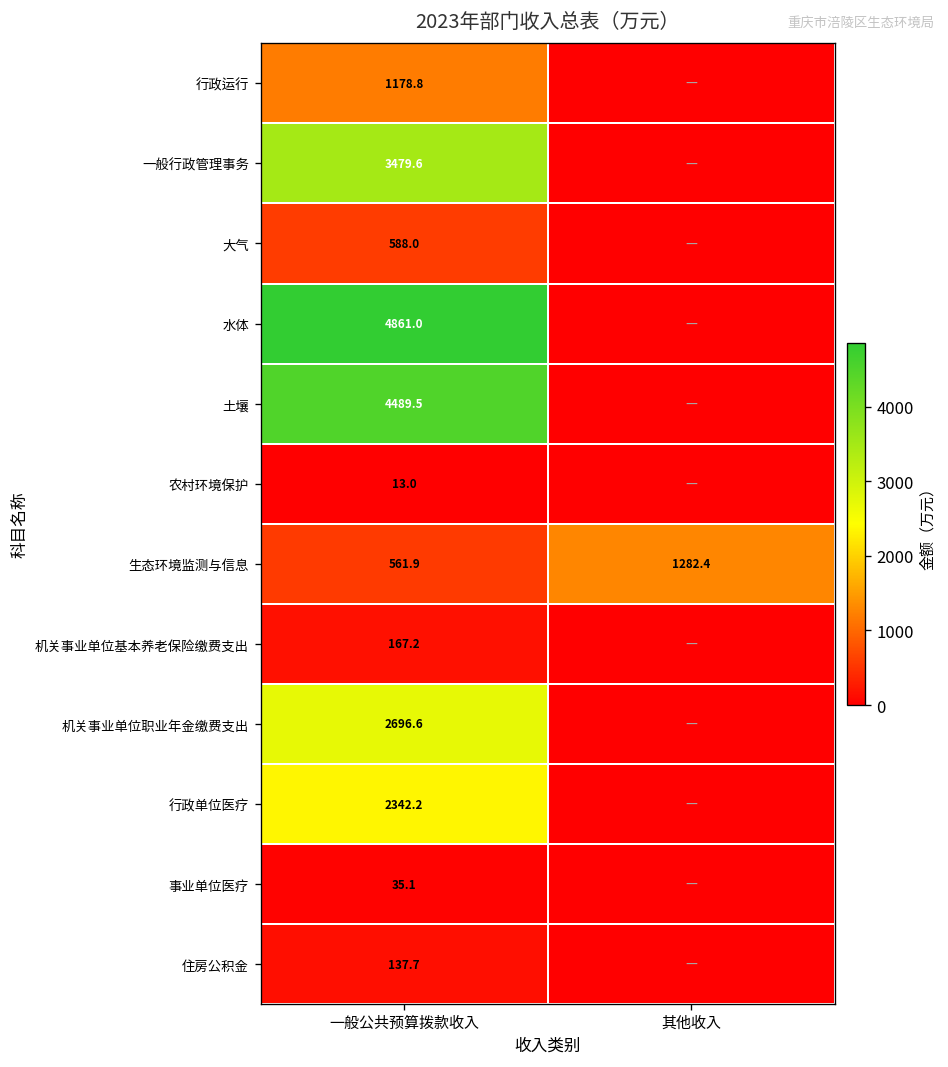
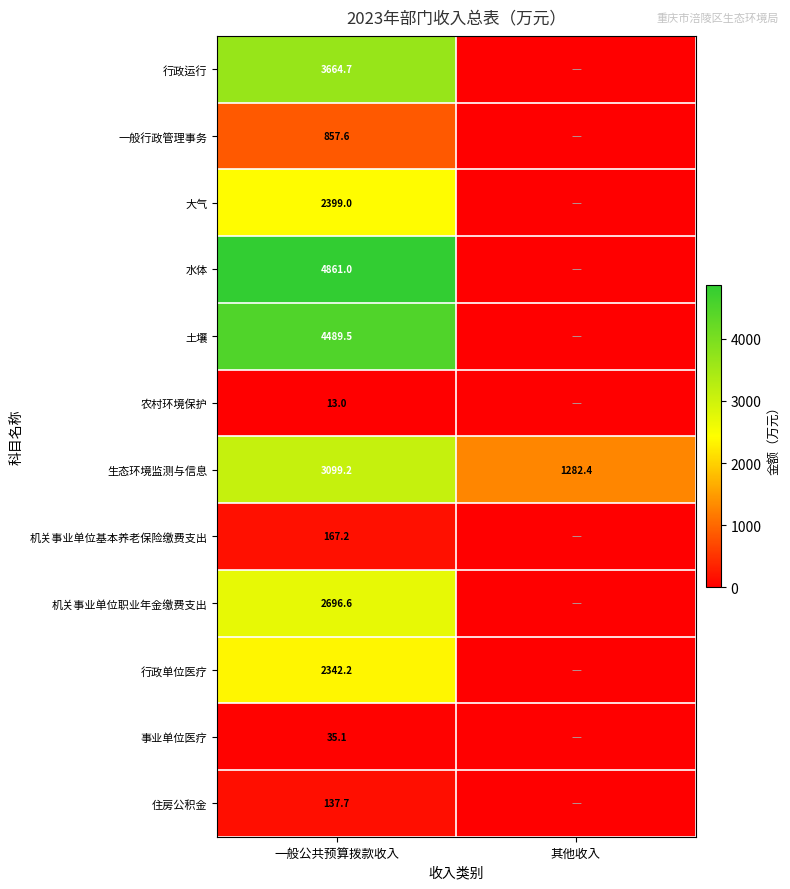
  {
    "行政运行": {
-     "一般公共预算拨款收入": 1178.8
+     "一般公共预算拨款收入": 3664.7
    },
    "一般行政管理事务": {
-     "一般公共预算拨款收入": 3479.6
+     "一般公共预算拨款收入": 857.6
    },
    "大气": {
-     "一般公共预算拨款收入": 588.0
+     "一般公共预算拨款收入": 2399.0
    },
    "水体": {
      "一般公共预算拨款收入": 4861.0
    },
    "土壤": {
      "一般公共预算拨款收入": 4489.5
    },
    "农村环境保护": {
      "一般公共预算拨款收入": 13.0
    },
    "生态环境监测与信息": {
-     "一般公共预算拨款收入": 561.9,
+     "一般公共预算拨款收入": 3099.2,
      "其他收入": 1282.4
    },
    "机关事业单位基本养老保险缴费支出": {
      "一般公共预算拨款收入": 167.2
    },
    "机关事业单位职业年金缴费支出": {
      "一般公共预算拨款收入": 2696.6
    },
    "行政单位医疗": {
      "一般公共预算拨款收入": 2342.2
    },
    "事业单位医疗": {
      "一般公共预算拨款收入": 35.1
    },
    "住房公积金": {
      "一般公共预算拨款收入": 137.7
    }
  }
